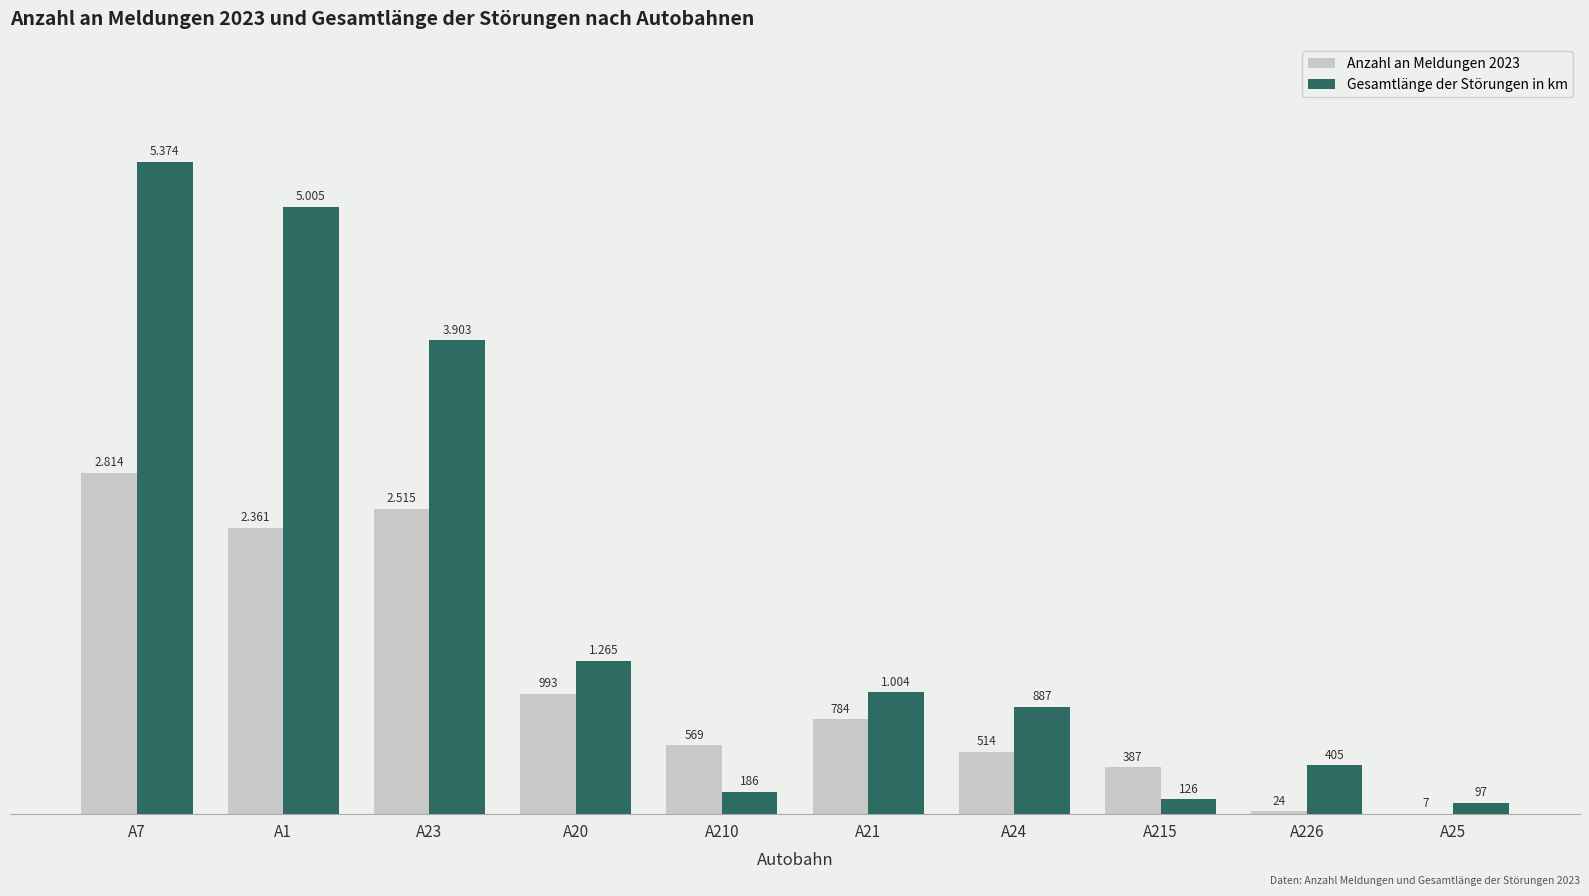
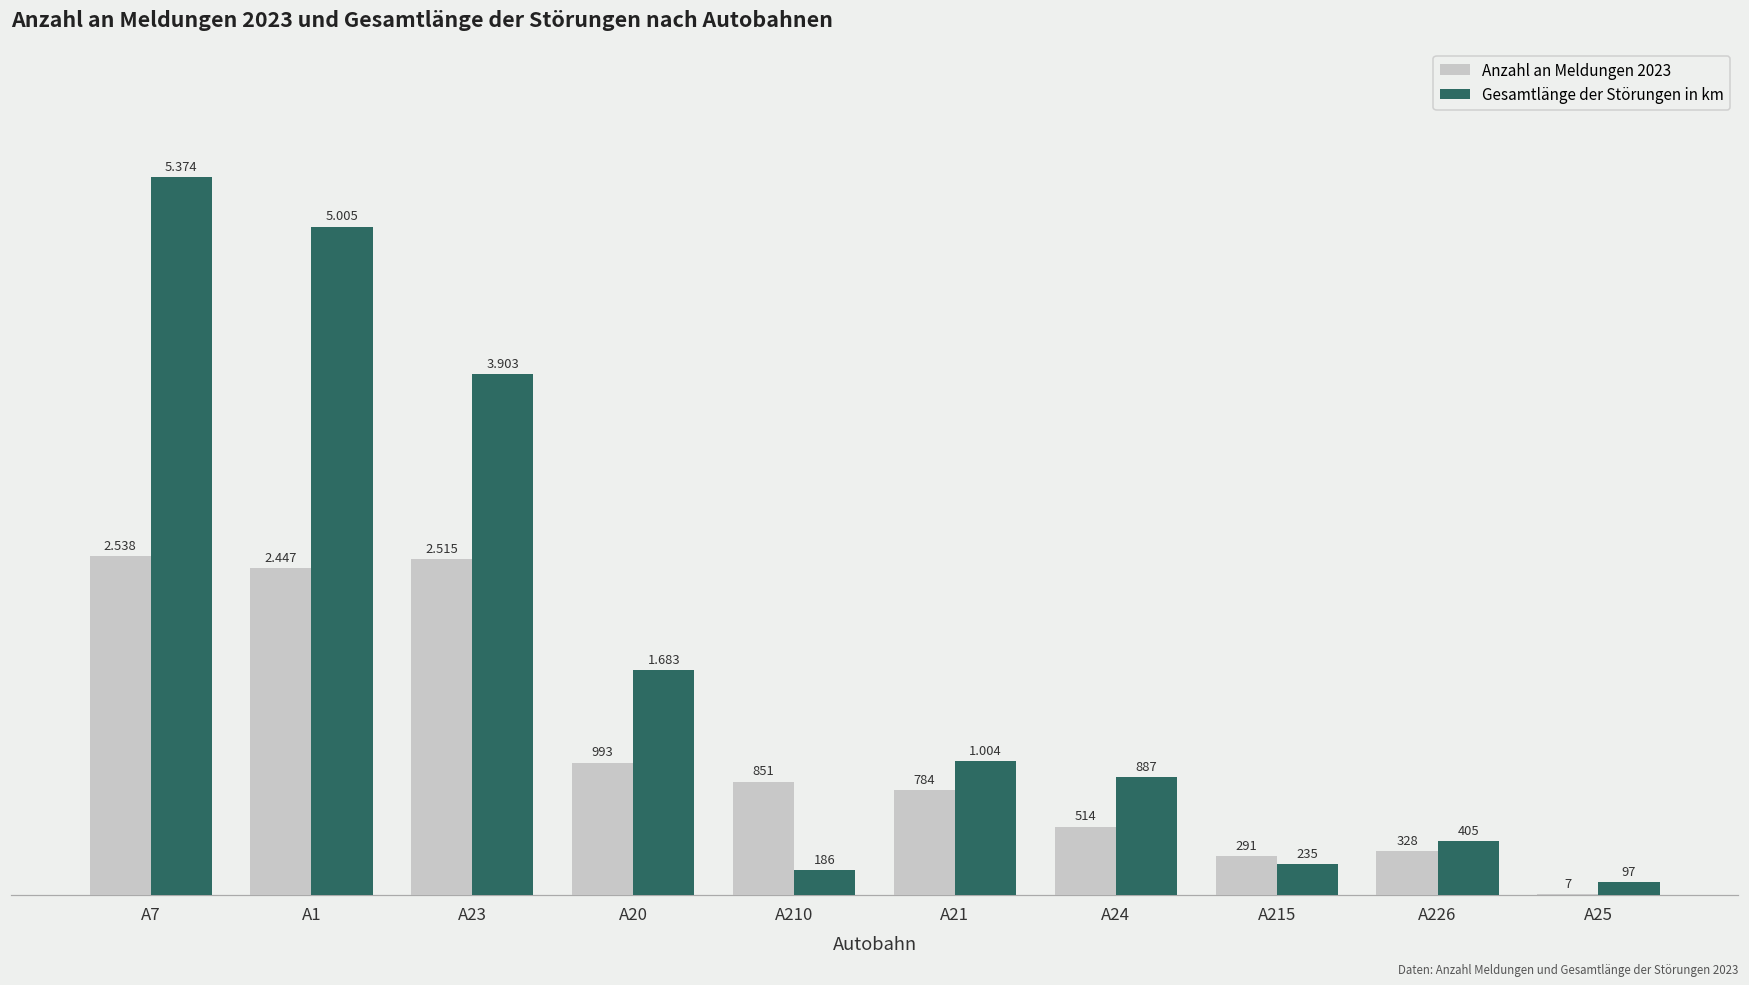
  {
    "Anzahl an Meldungen 2023": {
-     "A7": 2.814,
-     "A1": 2.361,
+     "A7": 2.538,
+     "A1": 2.447,
      "A20": 993,
-     "A210": 569,
+     "A210": 851,
      "A21": 784,
      "A24": 514,
-     "A215": 387,
-     "A226": 24,
+     "A215": 291,
+     "A226": 328,
      "A25": 7
    },
    "Gesamtlänge der Störungen in km": {
-     "A20": 1.265,
+     "A20": 1.683,
      "A210": 186,
      "A24": 887,
-     "A215": 126,
+     "A215": 235,
      "A226": 405,
      "A25": 97
    }
  }
